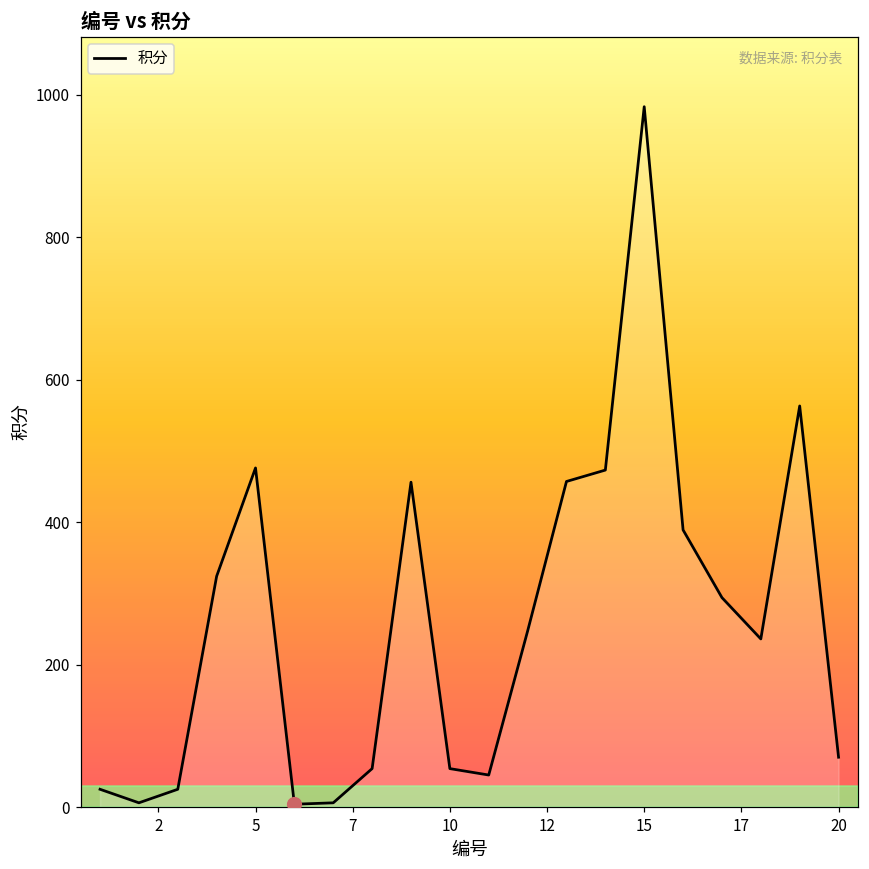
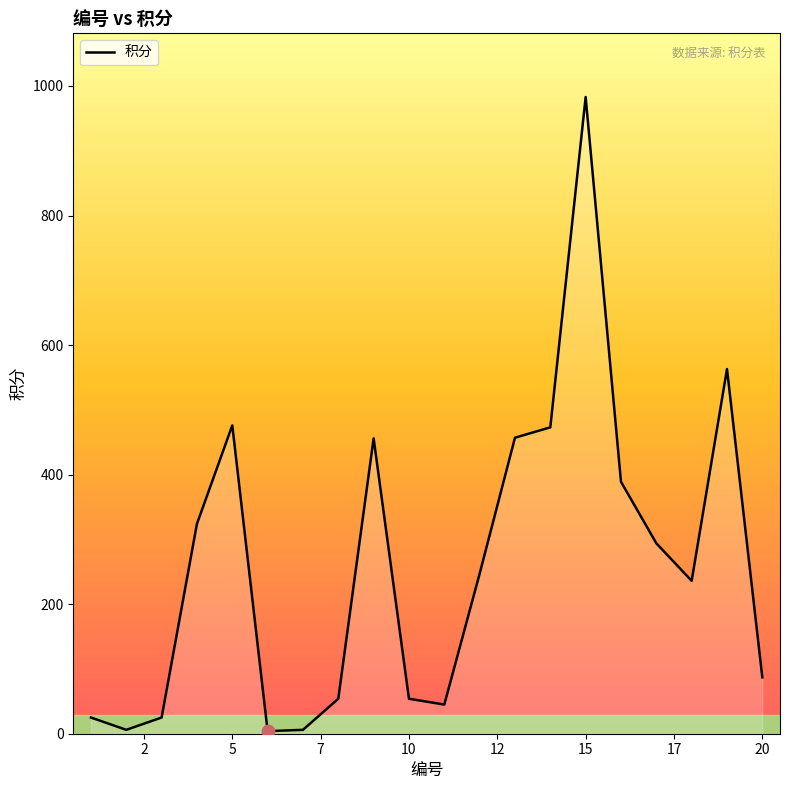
  {
    "积分": {
      "5": 480,
      "10": 50,
      "15": 980,
-     "20": 70
+     "20": 90
    }
  }
